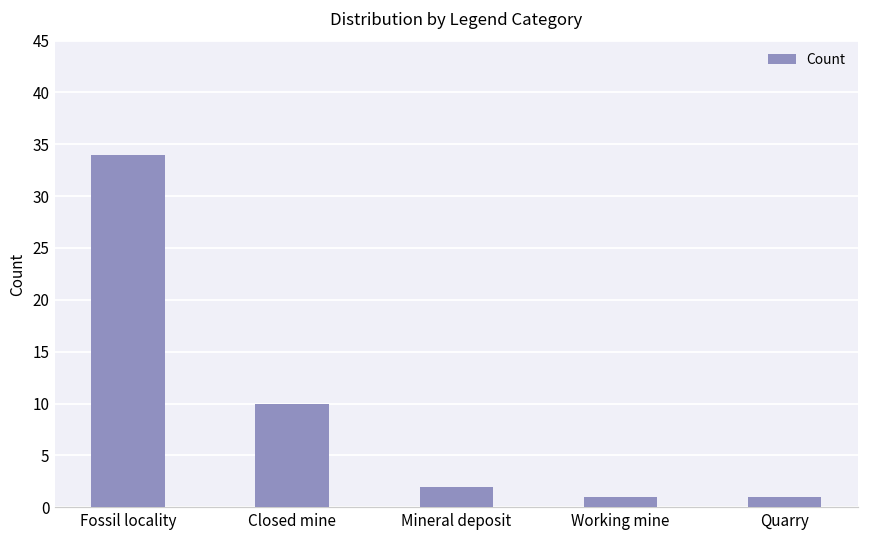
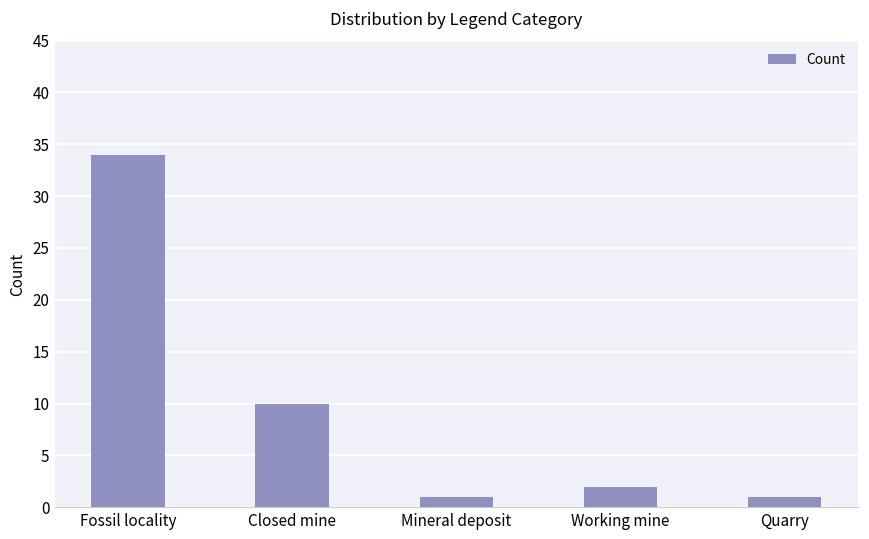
  {
    "Fossil locality": 34,
    "Closed mine": 10,
-   "Mineral deposit": 2,
-   "Working mine": 1,
+   "Mineral deposit": 1,
+   "Working mine": 2,
    "Quarry": 1
  }
